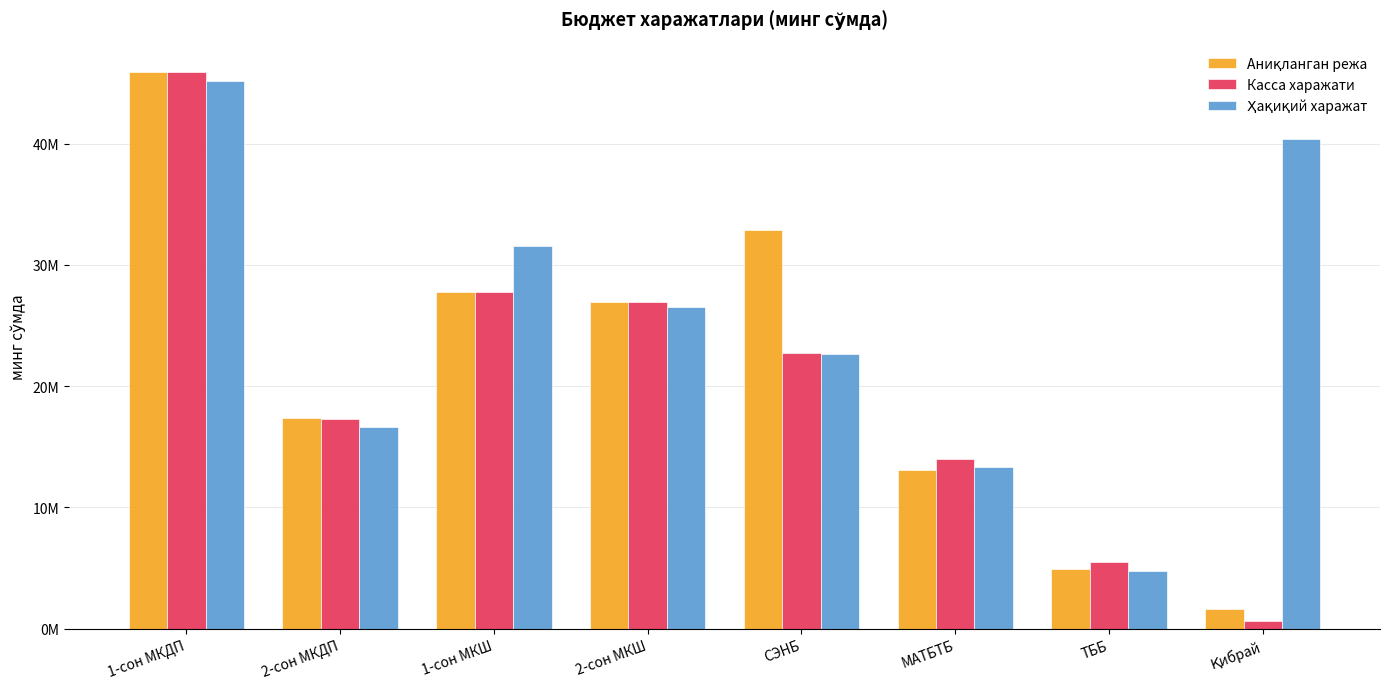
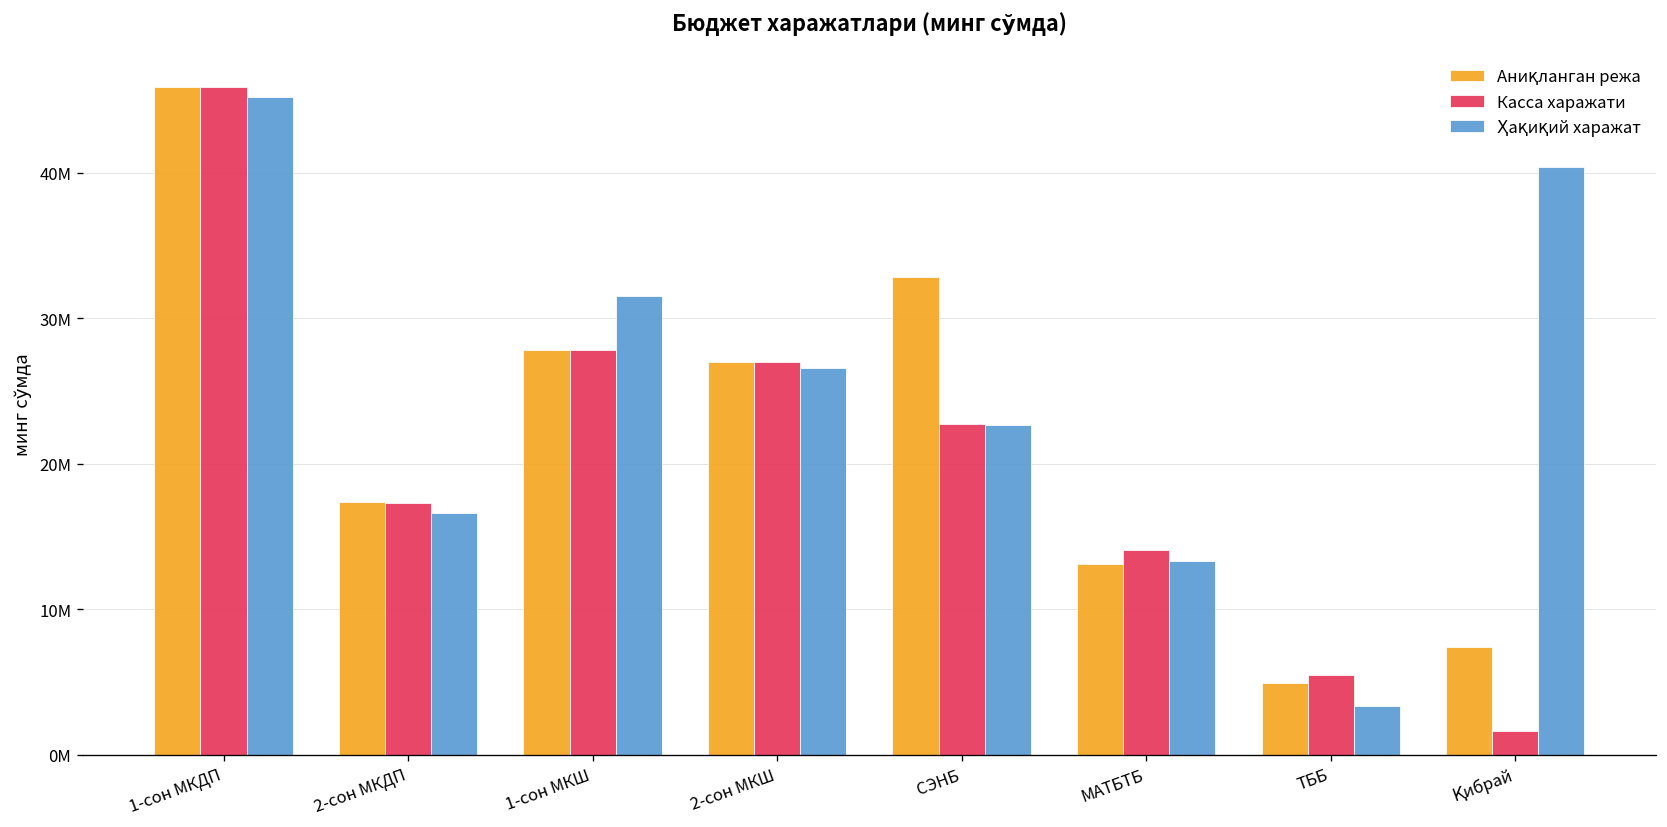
  {
    "Аниқланган режа": {
      "1-сон МКДП": 45900000,
      "2-сон МКДП": 17400000,
      "1-сон МКШ": 27800000,
      "2-сон МКШ": 27000000,
      "СЭНБ": 32800000,
      "МАТБТБ": 13100000,
      "ТББ": 4900000,
-     "Қибрай": 1600000
+     "Қибрай": 7400000
    },
    "Касса харажати": {
      "1-сон МКДП": 45900000,
      "2-сон МКДП": 17300000,
      "1-сон МКШ": 27800000,
      "2-сон МКШ": 27000000,
      "СЭНБ": 22700000,
      "МАТБТБ": 14000000,
      "ТББ": 5500000,
-     "Қибрай": 700000
+     "Қибрай": 1600000
    },
    "Ҳақиқий харажат": {
      "1-сон МКДП": 45200000,
      "2-сон МКДП": 16600000,
      "1-сон МКШ": 31500000,
      "2-сон МКШ": 26500000,
      "СЭНБ": 22600000,
      "МАТБТБ": 13300000,
-     "ТББ": 4700000,
+     "ТББ": 3300000,
      "Қибрай": 40400000
    }
  }
